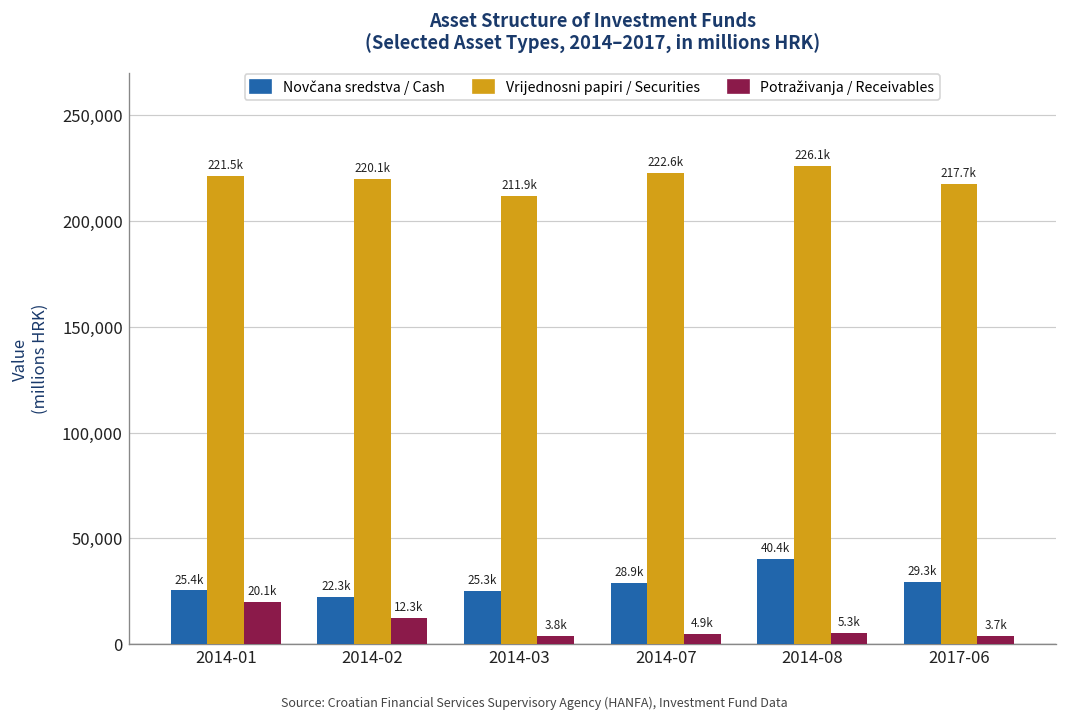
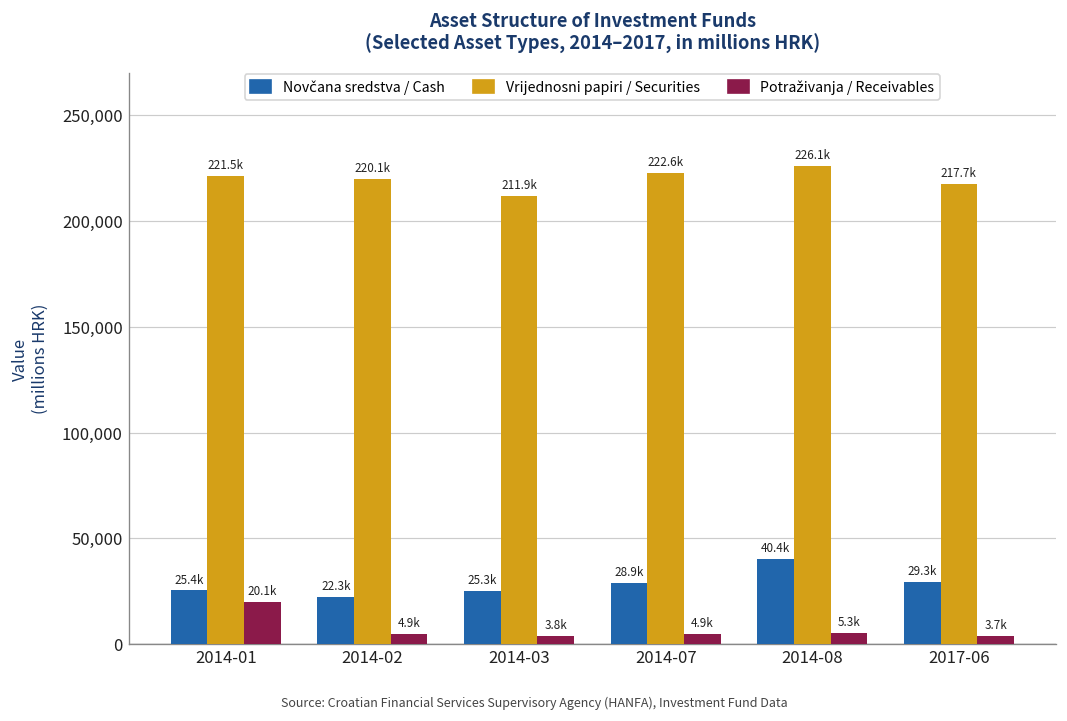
  {
    "Novčana sredstva / Cash": {
      "2014-01": "25.4k",
      "2014-02": "22.3k",
      "2014-03": "25.3k",
      "2014-07": "28.9k",
      "2014-08": "40.4k",
      "2017-06": "29.3k"
    },
    "Potraživanja / Receivables": {
      "2014-01": "20.1k",
-     "2014-02": "12.3k",
+     "2014-02": "4.9k",
      "2014-03": "3.8k",
      "2014-07": "4.9k",
      "2014-08": "5.3k",
      "2017-06": "3.7k"
    }
  }
